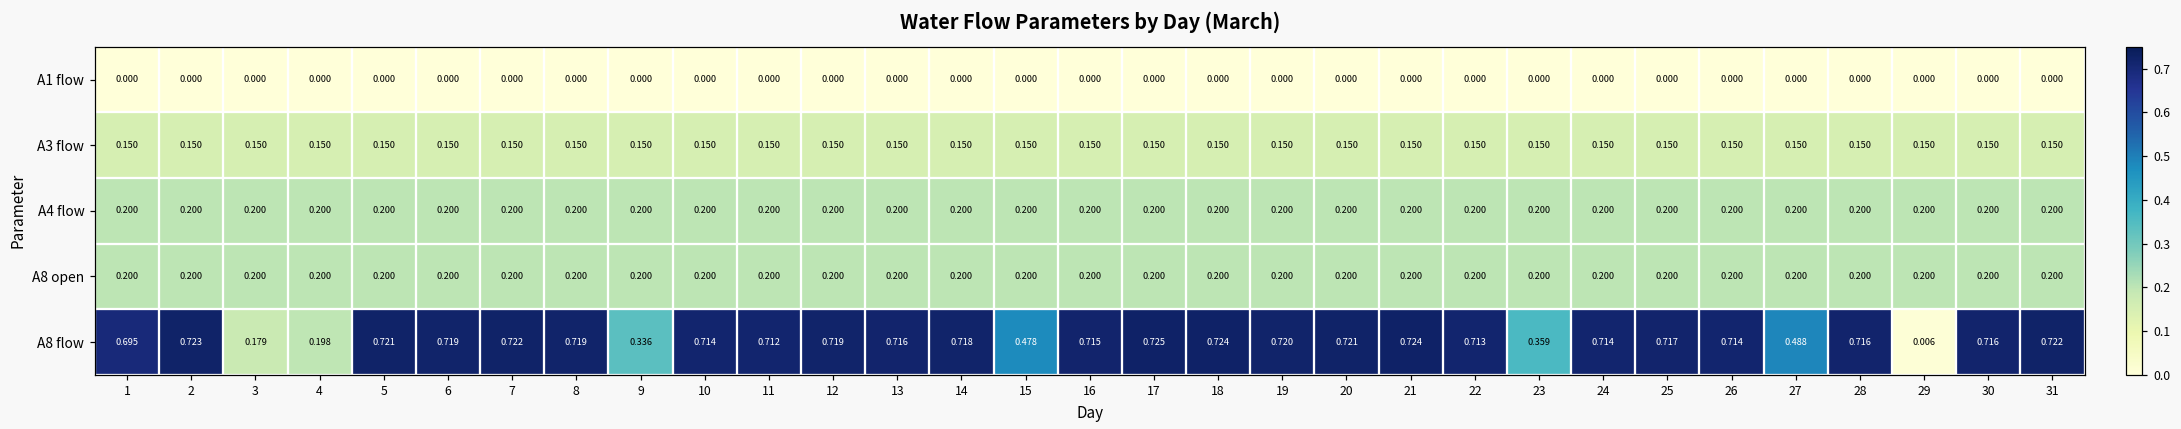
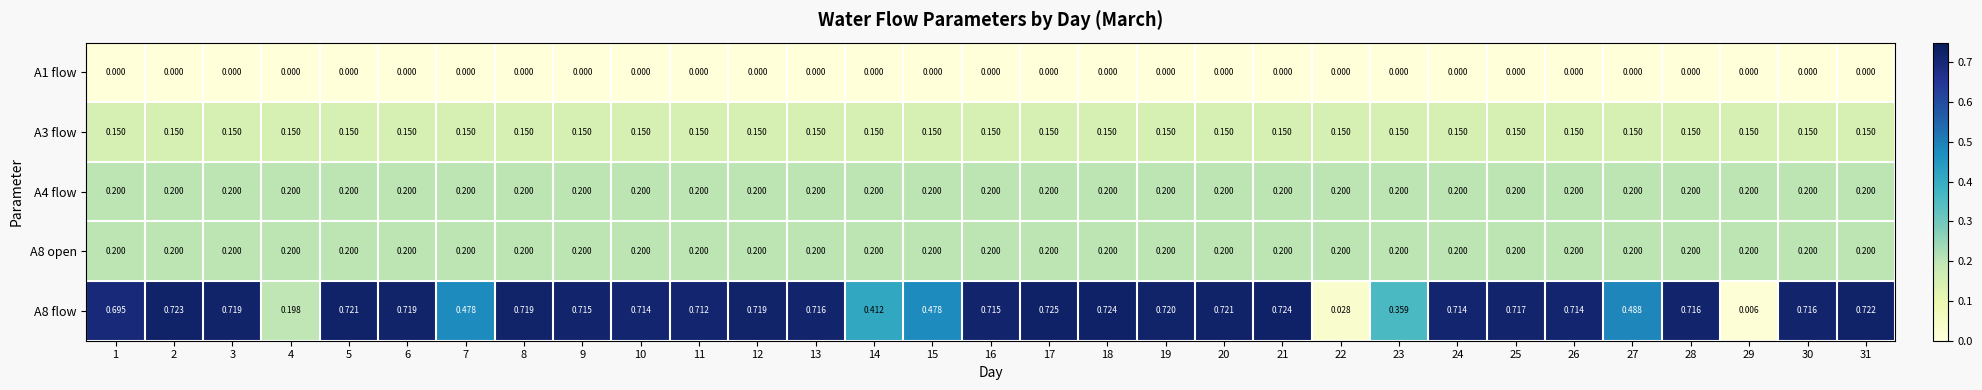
  {
    "A1 flow": {
      "1": 0.000,
      "2": 0.000,
      "3": 0.000,
      "4": 0.000,
      "5": 0.000,
      "6": 0.000,
      "7": 0.000,
      "8": 0.000,
      "9": 0.000,
      "10": 0.000,
      "11": 0.000,
      "12": 0.000,
      "13": 0.000,
      "14": 0.000,
      "15": 0.000,
      "16": 0.000,
      "17": 0.000,
      "18": 0.000,
      "19": 0.000,
      "20": 0.000,
      "21": 0.000,
      "22": 0.000,
      "23": 0.000,
      "24": 0.000,
      "25": 0.000,
      "26": 0.000,
      "27": 0.000,
      "28": 0.000,
      "29": 0.000,
      "30": 0.000,
      "31": 0.000
    },
    "A3 flow": {
      "1": 0.150,
      "2": 0.150,
      "3": 0.150,
      "4": 0.150,
      "5": 0.150,
      "6": 0.150,
      "7": 0.150,
      "8": 0.150,
      "9": 0.150,
      "10": 0.150,
      "11": 0.150,
      "12": 0.150,
      "13": 0.150,
      "14": 0.150,
      "15": 0.150,
      "16": 0.150,
      "17": 0.150,
      "18": 0.150,
      "19": 0.150,
      "20": 0.150,
      "21": 0.150,
      "22": 0.150,
      "23": 0.150,
      "24": 0.150,
      "25": 0.150,
      "26": 0.150,
      "27": 0.150,
      "28": 0.150,
      "29": 0.150,
      "30": 0.150,
      "31": 0.150
    },
    "A4 flow": {
      "1": 0.200,
      "2": 0.200,
      "3": 0.200,
      "4": 0.200,
      "5": 0.200,
      "6": 0.200,
      "7": 0.200,
      "8": 0.200,
      "9": 0.200,
      "10": 0.200,
      "11": 0.200,
      "12": 0.200,
      "13": 0.200,
      "14": 0.200,
      "15": 0.200,
      "16": 0.200,
      "17": 0.200,
      "18": 0.200,
      "19": 0.200,
      "20": 0.200,
      "21": 0.200,
      "22": 0.200,
      "23": 0.200,
      "24": 0.200,
      "25": 0.200,
      "26": 0.200,
      "27": 0.200,
      "28": 0.200,
      "29": 0.200,
      "30": 0.200,
      "31": 0.200
    },
    "A8 open": {
      "1": 0.200,
      "2": 0.200,
      "3": 0.200,
      "4": 0.200,
      "5": 0.200,
      "6": 0.200,
      "7": 0.200,
      "8": 0.200,
      "9": 0.200,
      "10": 0.200,
      "11": 0.200,
      "12": 0.200,
      "13": 0.200,
      "14": 0.200,
      "15": 0.200,
      "16": 0.200,
      "17": 0.200,
      "18": 0.200,
      "19": 0.200,
      "20": 0.200,
      "21": 0.200,
      "22": 0.200,
      "23": 0.200,
      "24": 0.200,
      "25": 0.200,
      "26": 0.200,
      "27": 0.200,
      "28": 0.200,
      "29": 0.200,
      "30": 0.200,
      "31": 0.200
    },
    "A8 flow": {
      "1": 0.695,
      "2": 0.723,
-     "3": 0.179,
+     "3": 0.719,
      "4": 0.198,
      "5": 0.721,
      "6": 0.719,
-     "7": 0.722,
+     "7": 0.478,
      "8": 0.719,
-     "9": 0.336,
+     "9": 0.715,
      "10": 0.714,
      "11": 0.712,
      "12": 0.719,
      "13": 0.716,
-     "14": 0.718,
+     "14": 0.412,
      "15": 0.478,
      "16": 0.715,
      "17": 0.725,
      "18": 0.724,
      "19": 0.720,
      "20": 0.721,
      "21": 0.724,
-     "22": 0.713,
+     "22": 0.028,
      "23": 0.359,
      "24": 0.714,
      "25": 0.717,
      "26": 0.714,
      "27": 0.488,
      "28": 0.716,
      "29": 0.006,
      "30": 0.716,
      "31": 0.722
    }
  }
